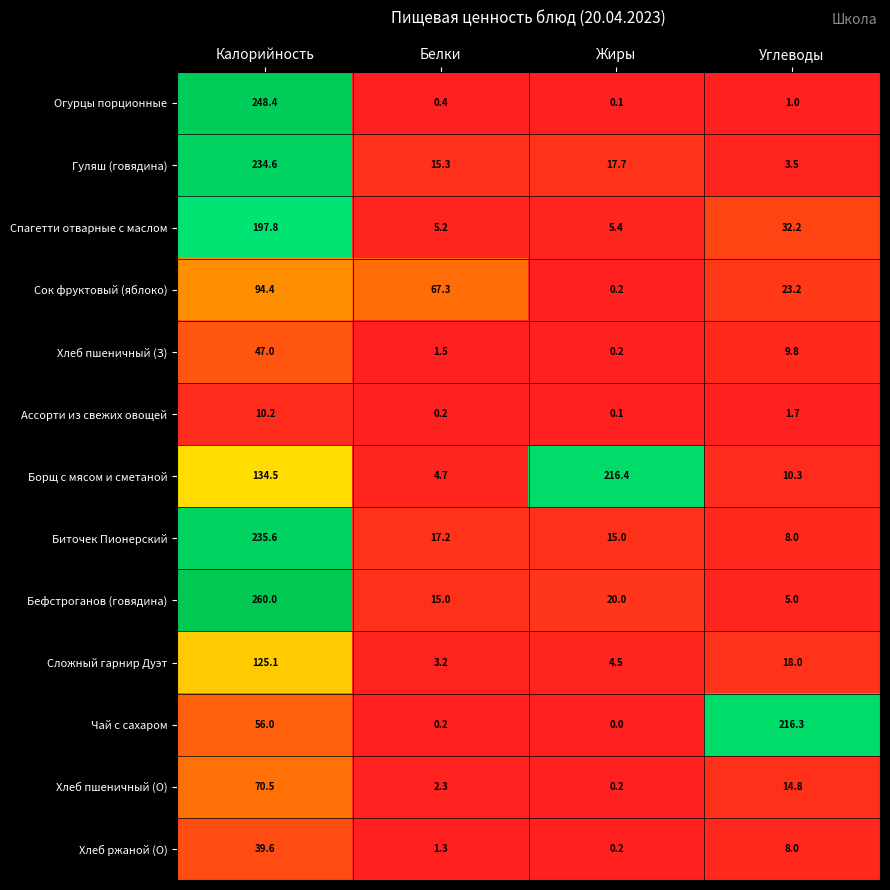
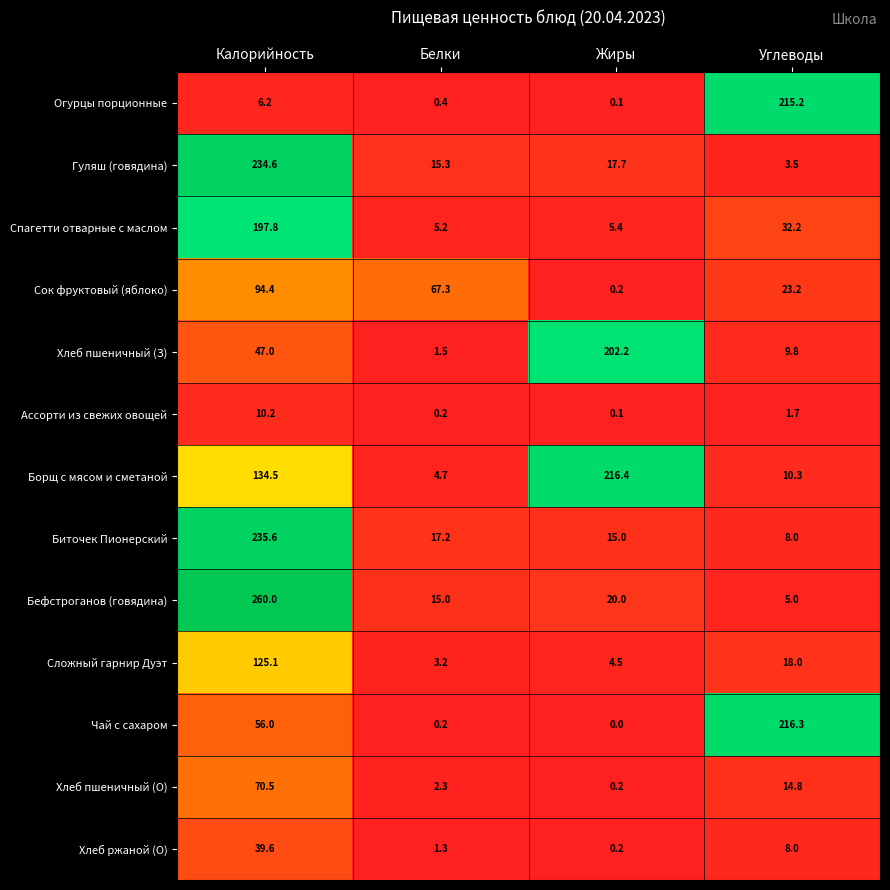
  {
    "Огурцы порционные": {
-     "Калорийность": 248.4,
+     "Калорийность": 6.2,
      "Белки": 0.4,
      "Жиры": 0.1,
-     "Углеводы": 1.0
+     "Углеводы": 215.2
    },
    "Гуляш (говядина)": {
      "Калорийность": 234.6,
      "Белки": 15.3,
      "Жиры": 17.7,
      "Углеводы": 3.5
    },
    "Спагетти отварные с маслом": {
      "Калорийность": 197.8,
      "Белки": 5.2,
      "Жиры": 5.4,
      "Углеводы": 32.2
    },
    "Сок фруктовый (яблоко)": {
      "Калорийность": 94.4,
      "Белки": 67.3,
      "Жиры": 0.2,
      "Углеводы": 23.2
    },
    "Хлеб пшеничный (З)": {
      "Калорийность": 47.0,
      "Белки": 1.5,
-     "Жиры": 0.2,
+     "Жиры": 202.2,
      "Углеводы": 9.8
    },
    "Ассорти из свежих овощей": {
      "Калорийность": 10.2,
      "Белки": 0.2,
      "Жиры": 0.1,
      "Углеводы": 1.7
    },
    "Борщ с мясом и сметаной": {
      "Калорийность": 134.5,
      "Белки": 4.7,
      "Жиры": 216.4,
      "Углеводы": 10.3
    },
    "Биточек Пионерский": {
      "Калорийность": 235.6,
      "Белки": 17.2,
      "Жиры": 15.0,
      "Углеводы": 8.0
    },
    "Бефстроганов (говядина)": {
      "Калорийность": 260.0,
      "Белки": 15.0,
      "Жиры": 20.0,
      "Углеводы": 5.0
    },
    "Сложный гарнир Дуэт": {
      "Калорийность": 125.1,
      "Белки": 3.2,
      "Жиры": 4.5,
      "Углеводы": 18.0
    },
    "Чай с сахаром": {
      "Калорийность": 56.0,
      "Белки": 0.2,
      "Жиры": 0.0,
      "Углеводы": 216.3
    },
    "Хлеб пшеничный (О)": {
      "Калорийность": 70.5,
      "Белки": 2.3,
      "Жиры": 0.2,
      "Углеводы": 14.8
    },
    "Хлеб ржаной (О)": {
      "Калорийность": 39.6,
      "Белки": 1.3,
      "Жиры": 0.2,
      "Углеводы": 8.0
    }
  }
